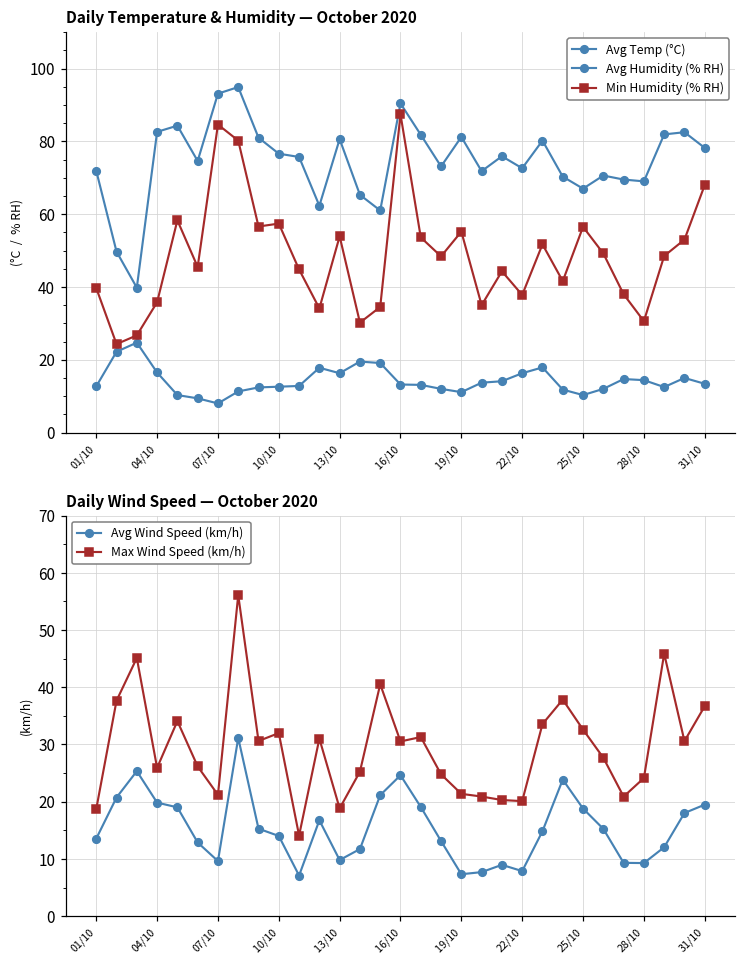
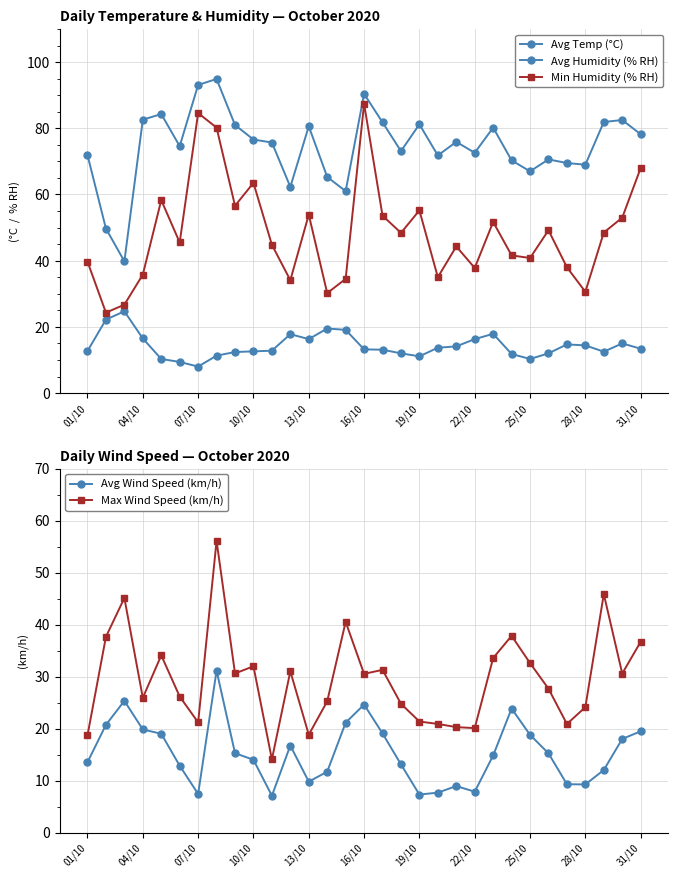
  {
    "Daily Temperature & Humidity — October 2020": {
      "Min Humidity (% RH)": {
        "01/10": 40,
        "04/10": 36,
        "07/10": 85,
-       "10/10": 57,
+       "10/10": 64,
        "13/10": 54,
        "16/10": 87,
        "19/10": 55,
        "22/10": 38,
-       "25/10": 57,
+       "25/10": 41,
        "28/10": 31,
        "31/10": 68
      }
    },
    "Daily Wind Speed — October 2020": {
      "Avg Wind Speed (km/h)": {
        "01/10": 14,
        "04/10": 20,
-       "07/10": 10,
+       "07/10": 7,
        "10/10": 14,
        "13/10": 10,
        "16/10": 25,
        "19/10": 7,
        "22/10": 8,
        "25/10": 19,
        "28/10": 9,
        "31/10": 19
      },
      "Max Wind Speed (km/h)": {
        "01/10": 19,
        "04/10": 26,
        "07/10": 21,
        "10/10": 32,
        "13/10": 19,
        "16/10": 31,
        "19/10": 21,
        "22/10": 20,
        "25/10": 33,
        "28/10": 24,
        "31/10": 37
      }
    }
  }
